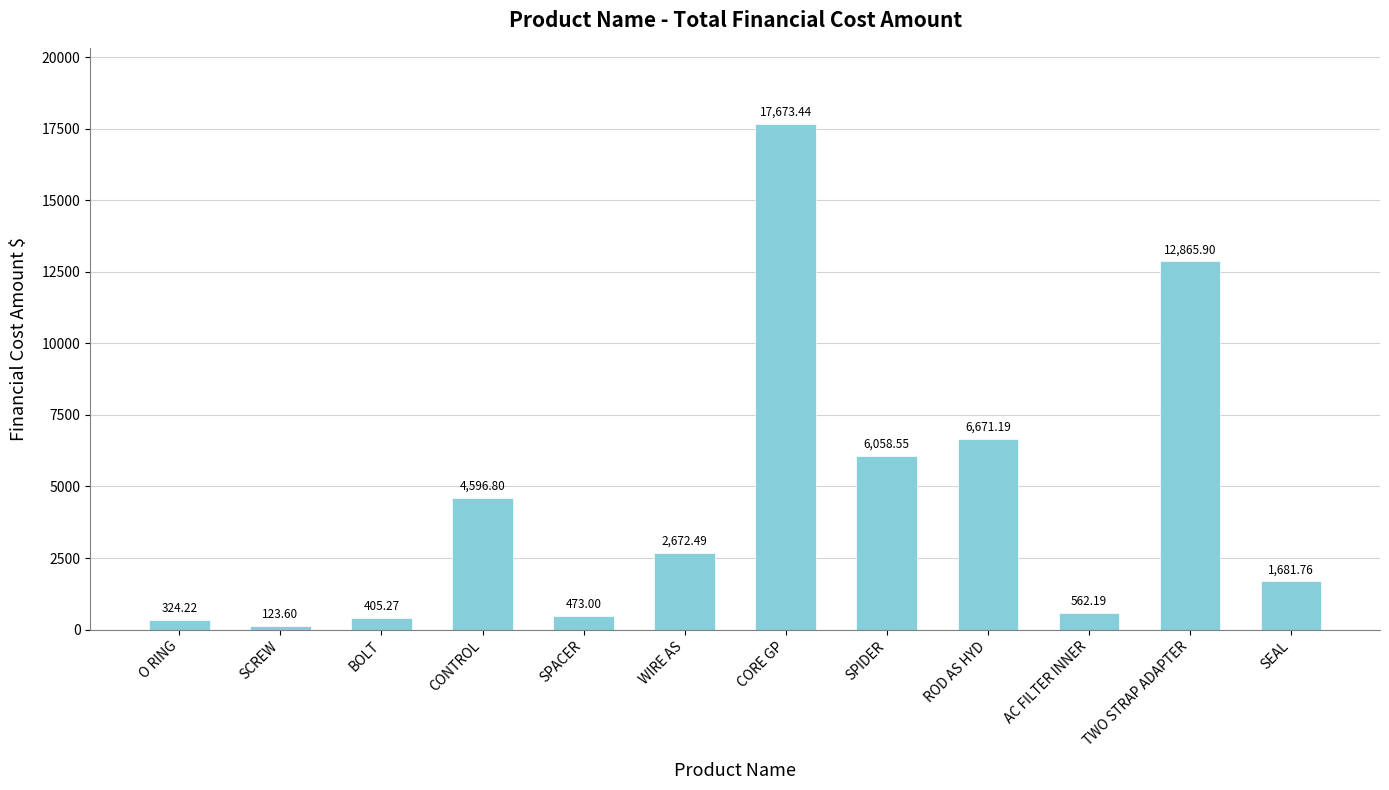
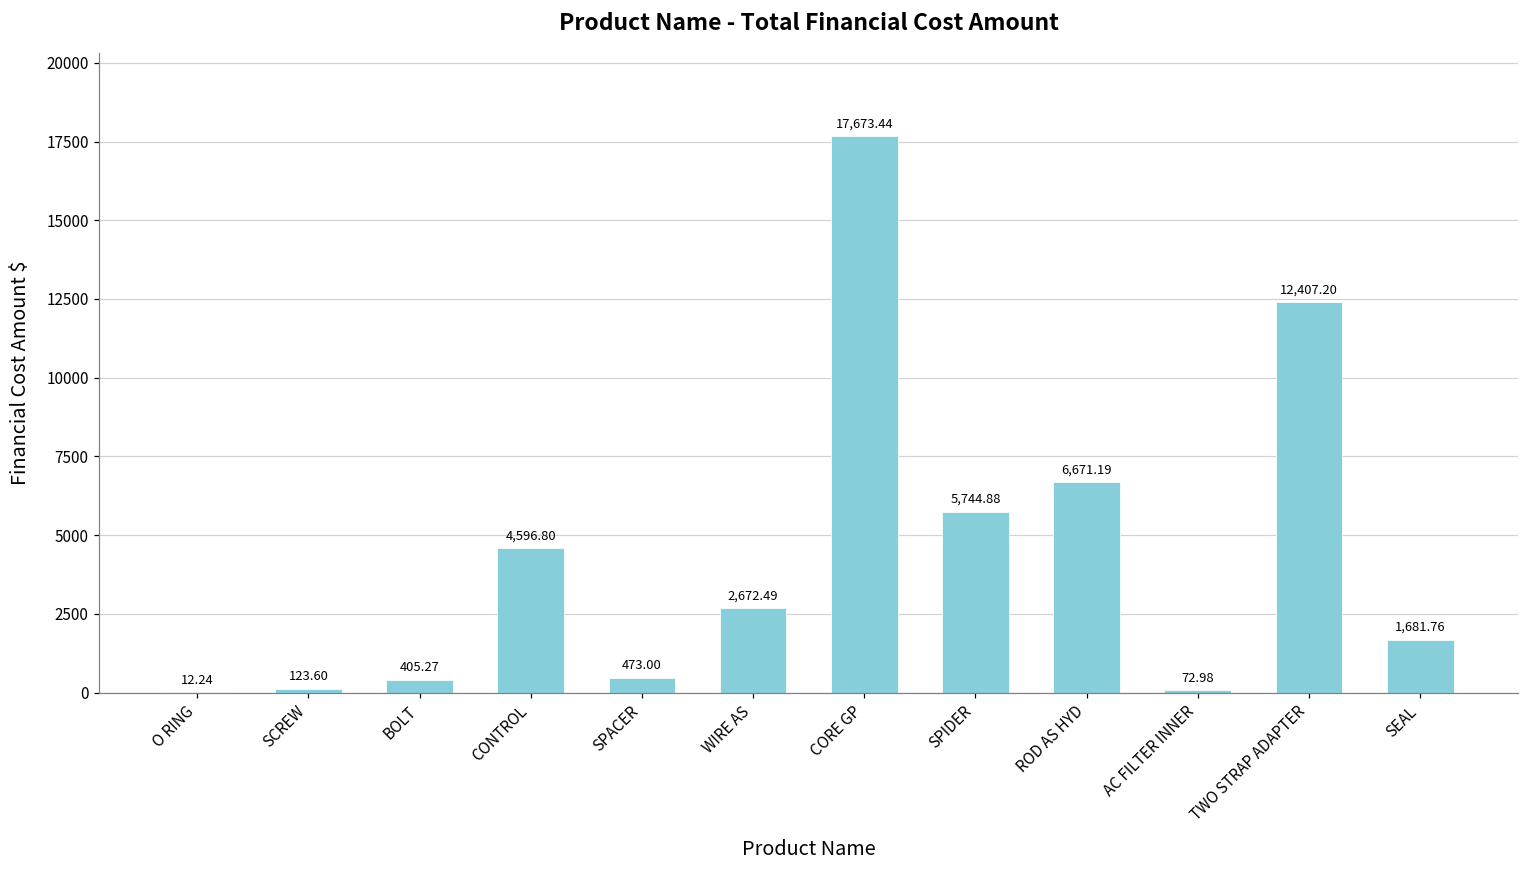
  {
-   "O RING": "324.22",
+   "O RING": "12.24",
    "SCREW": "123.60",
    "BOLT": "405.27",
    "CONTROL": "4,596.80",
    "SPACER": "473.00",
    "WIRE AS": "2,672.49",
    "CORE GP": "17,673.44",
-   "SPIDER": "6,058.55",
+   "SPIDER": "5,744.88",
    "ROD AS HYD": "6,671.19",
-   "AC FILTER INNER": "562.19",
-   "TWO STRAP ADAPTER": "12,865.90",
+   "AC FILTER INNER": "72.98",
+   "TWO STRAP ADAPTER": "12,407.20",
    "SEAL": "1,681.76"
  }
